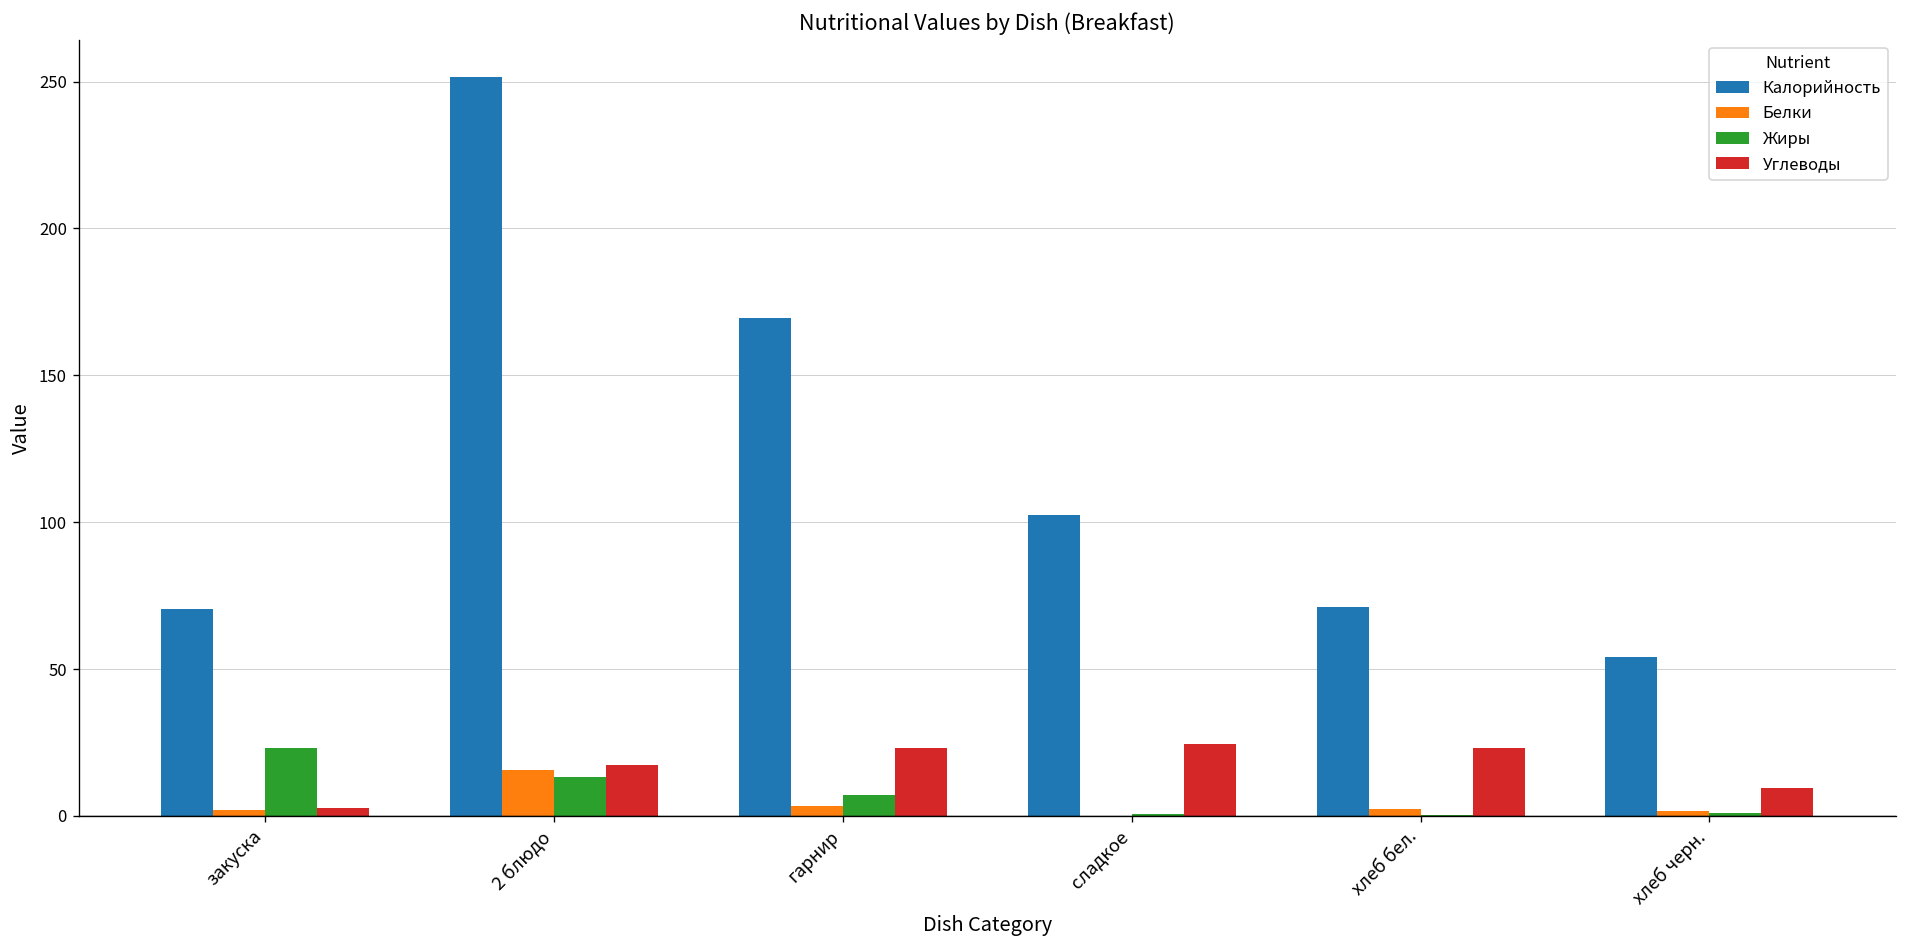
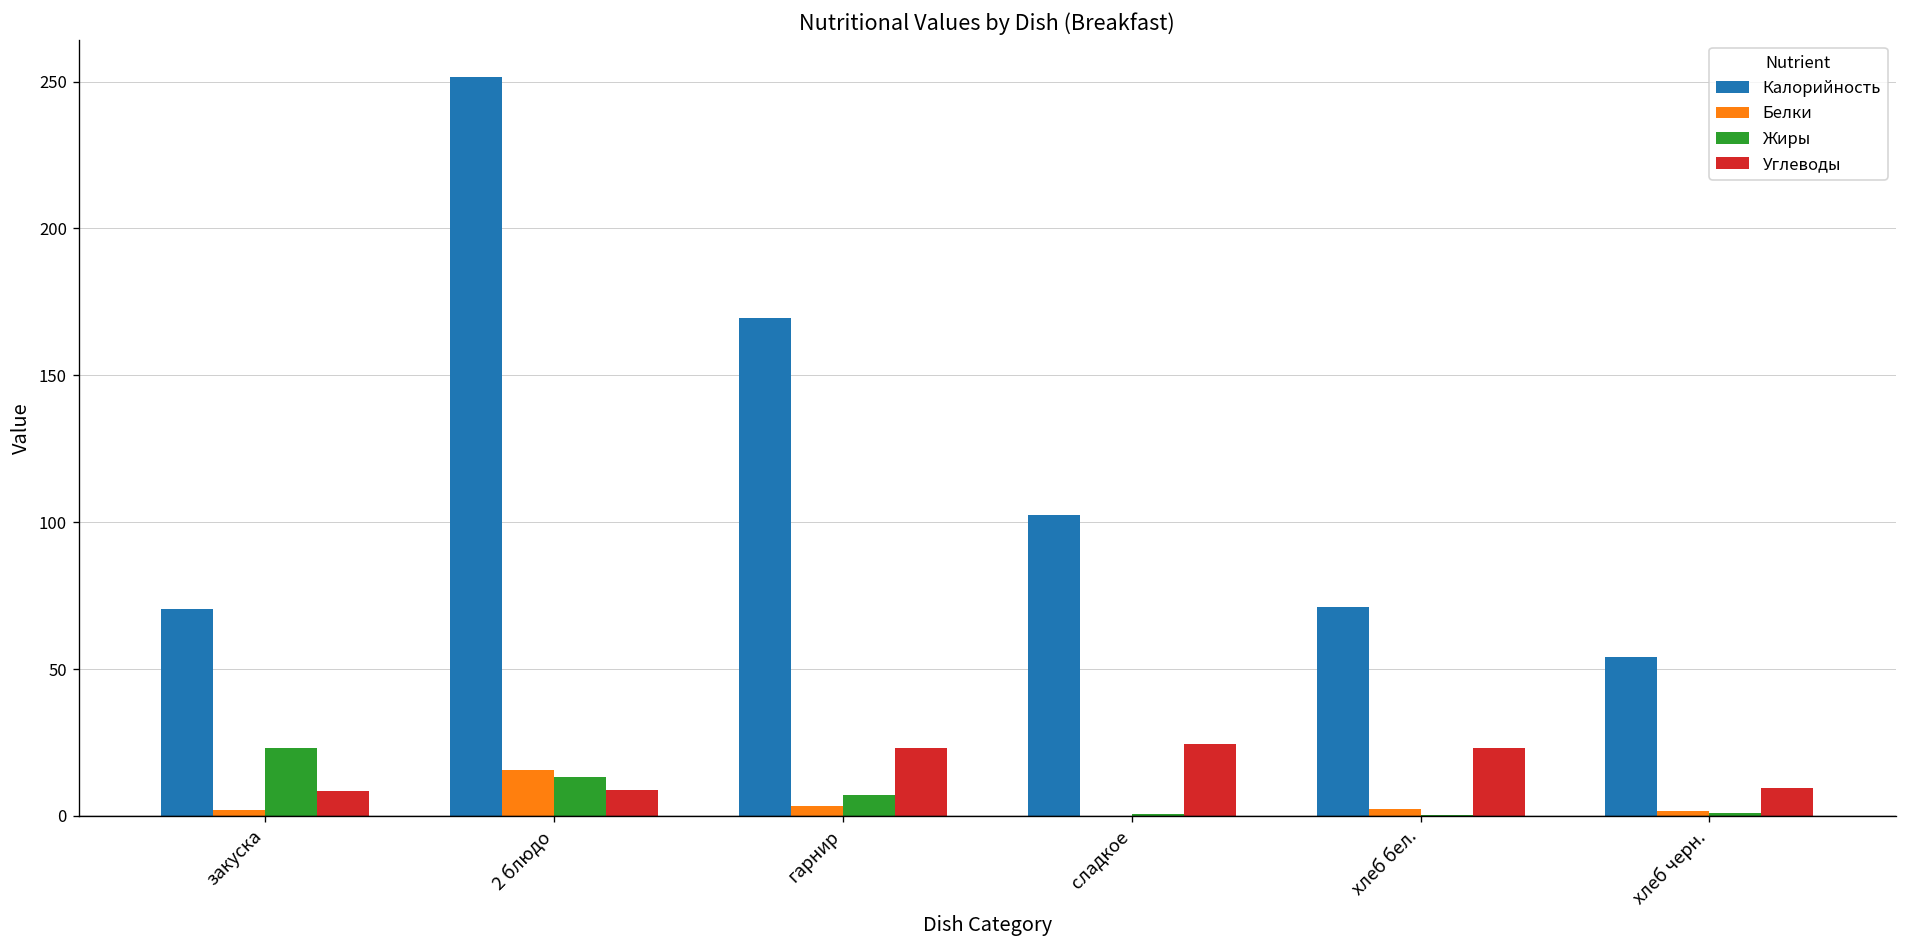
  {
    "Калорийность": {
      "закуска": 70,
      "2 блюдо": 252,
      "гарнир": 170,
      "сладкое": 103,
      "хлеб бел.": 71,
      "хлеб черн.": 54
    },
    "Белки": {
      "закуска": 2,
      "2 блюдо": 16,
      "гарнир": 3,
      "сладкое": 0,
      "хлеб бел.": 2,
      "хлеб черн.": 2
    },
    "Жиры": {
      "закуска": 23,
      "2 блюдо": 13,
      "гарнир": 7
    },
    "Углеводы": {
-     "закуска": 3,
-     "2 блюдо": 17,
+     "закуска": 8,
+     "2 блюдо": 9,
      "гарнир": 23,
      "сладкое": 25,
      "хлеб бел.": 23,
      "хлеб черн.": 10
    }
  }
